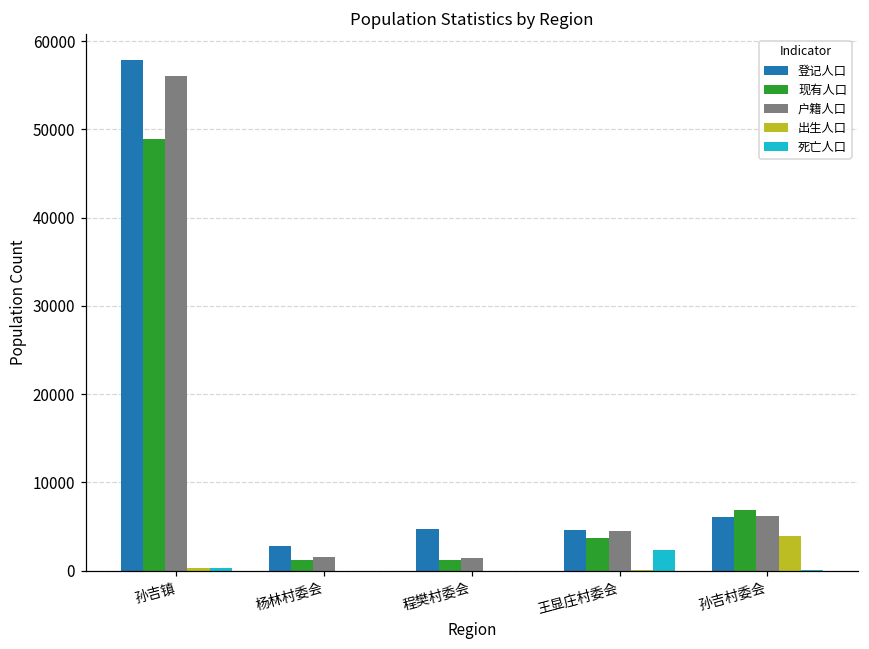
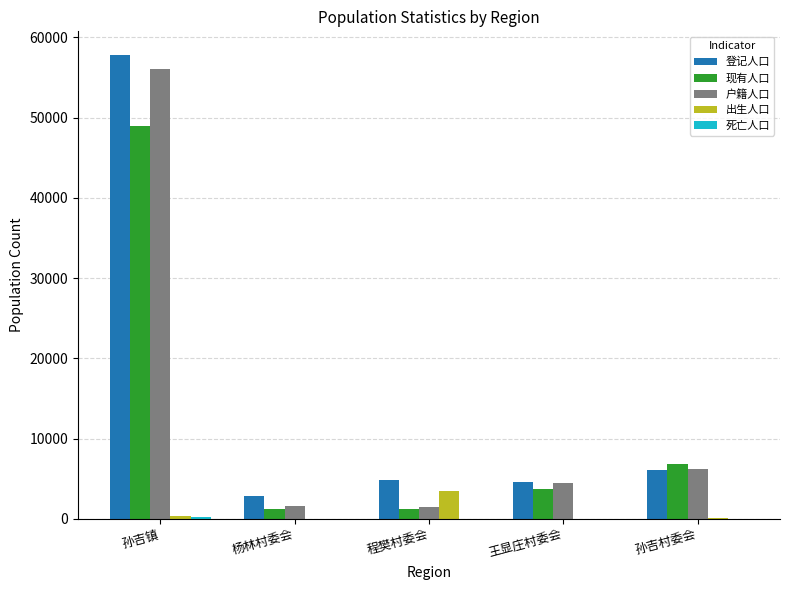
  {
    "登记人口": {
      "孙吉镇": 58000,
      "杨林村委会": 3000,
      "程樊村委会": 5000,
      "王显庄村委会": 5000,
      "孙吉村委会": 6000
    },
    "现有人口": {
      "孙吉镇": 49000,
      "杨林村委会": 1000,
      "程樊村委会": 1000,
      "王显庄村委会": 4000,
      "孙吉村委会": 7000
    },
    "户籍人口": {
      "孙吉镇": 56000,
      "杨林村委会": 2000,
      "程樊村委会": 1000,
      "王显庄村委会": 4000,
      "孙吉村委会": 6000
    },
    "出生人口": {
      "孙吉镇": 0,
-     "程樊村委会": 0,
-     "孙吉村委会": 4000
+     "程樊村委会": 3000,
+     "孙吉村委会": 0
    },
    "死亡人口": {
-     "王显庄村委会": 2000
+     "王显庄村委会": 0
    }
  }
